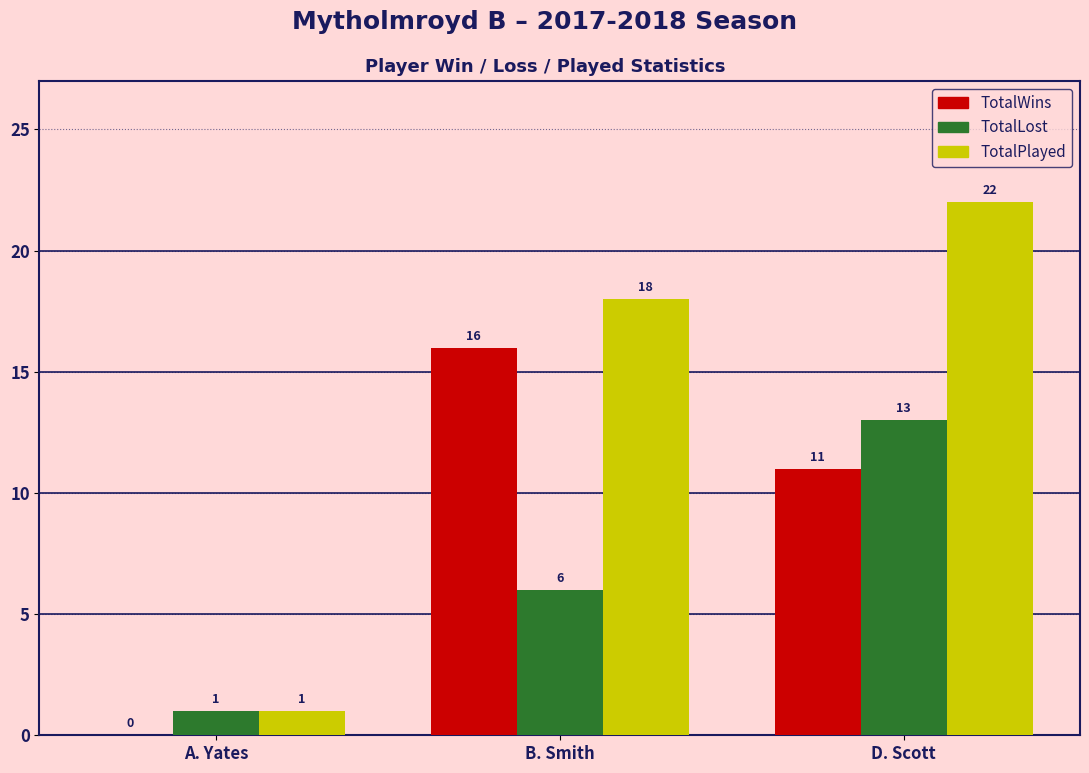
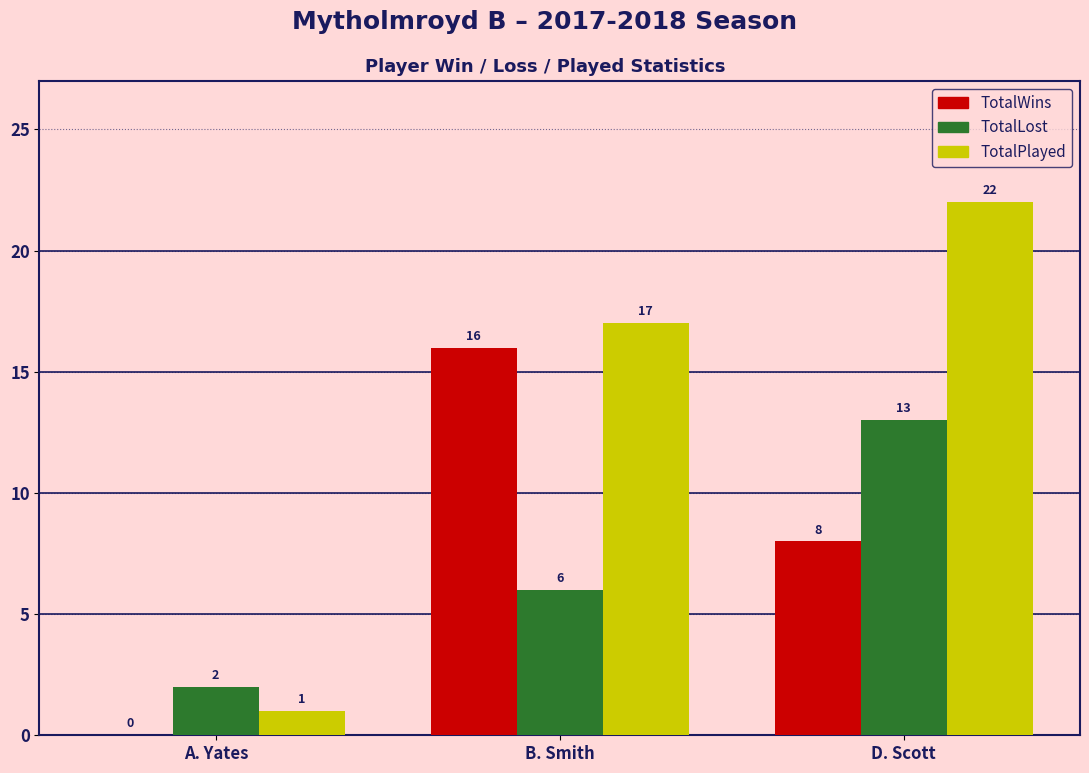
  {
    "TotalWins": {
      "A. Yates": 0,
      "B. Smith": 16,
-     "D. Scott": 11
+     "D. Scott": 8
    },
    "TotalLost": {
-     "A. Yates": 1,
+     "A. Yates": 2,
      "B. Smith": 6,
      "D. Scott": 13
    },
    "TotalPlayed": {
      "A. Yates": 1,
-     "B. Smith": 18,
+     "B. Smith": 17,
      "D. Scott": 22
    }
  }
